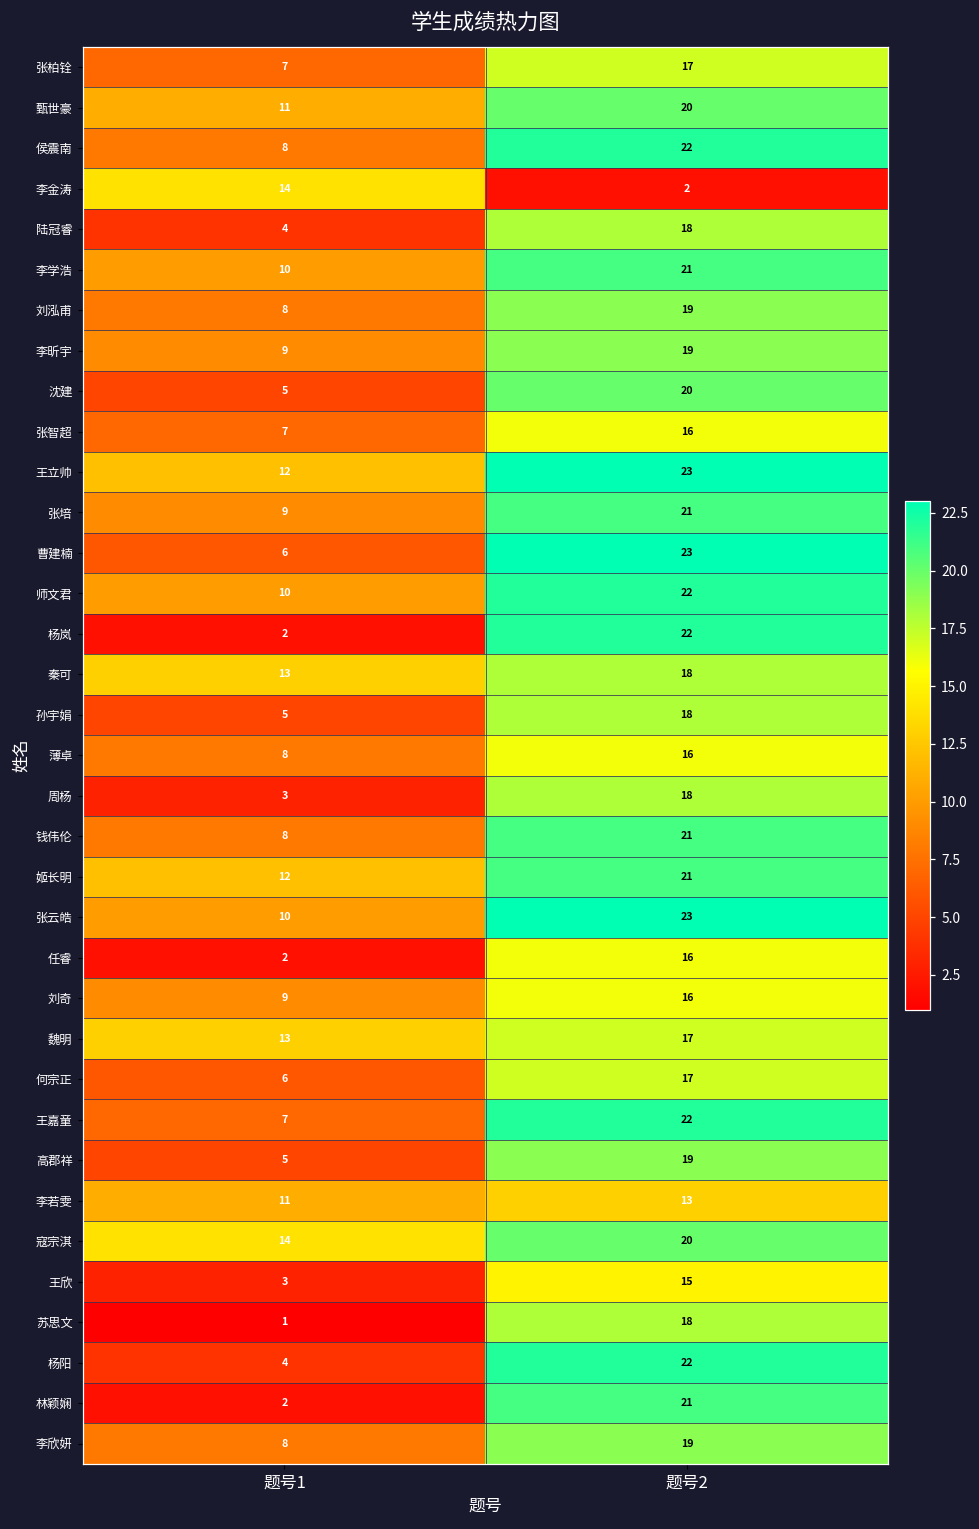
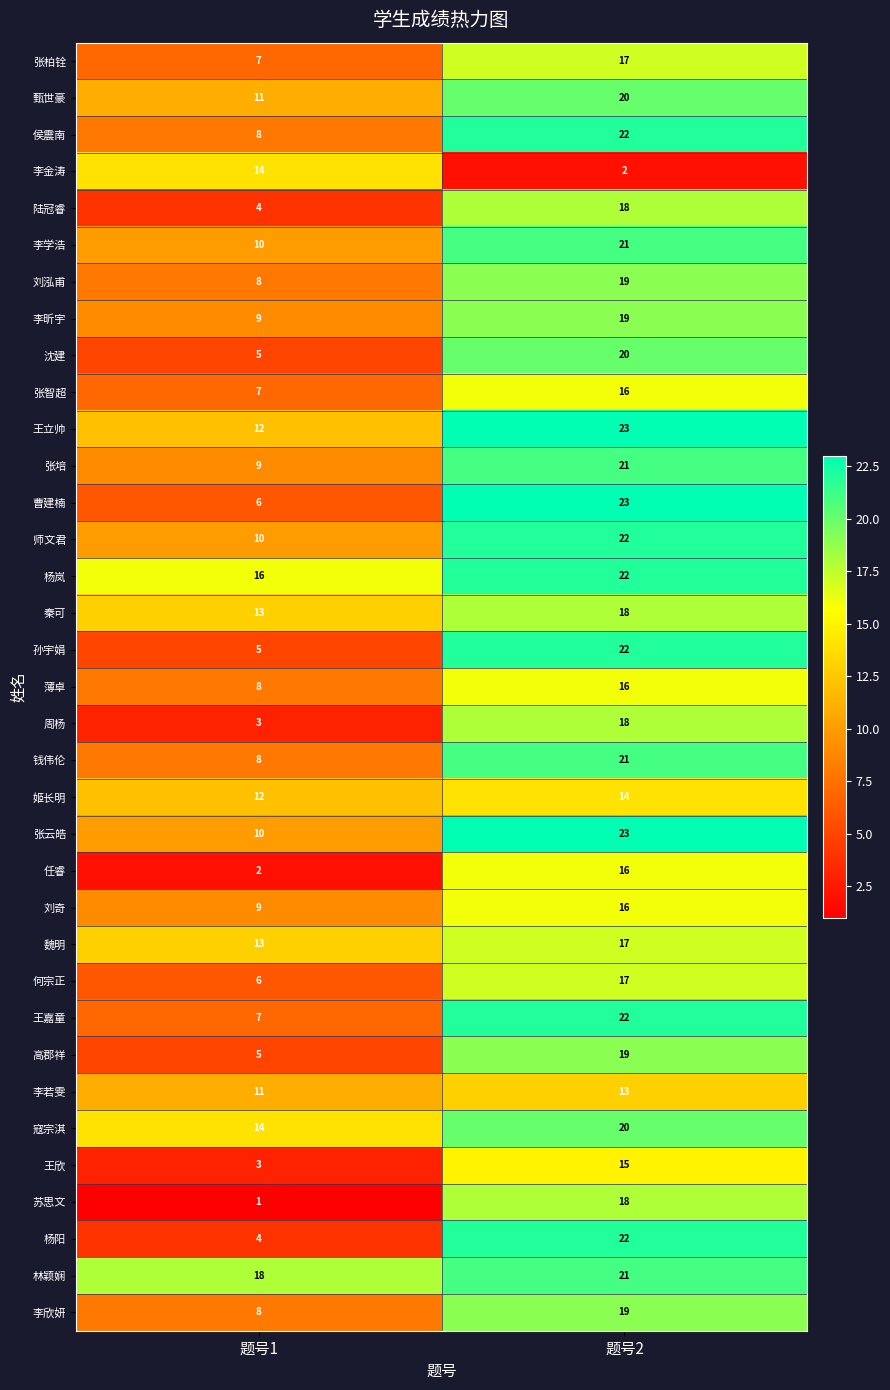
  {
    "张柏铨": {
      "题号1": 7,
      "题号2": 17
    },
    "甄世豪": {
      "题号1": 11,
      "题号2": 20
    },
    "侯震南": {
      "题号1": 8,
      "题号2": 22
    },
    "李金涛": {
      "题号1": 14,
      "题号2": 2
    },
    "陆冠睿": {
      "题号1": 4,
      "题号2": 18
    },
    "李学浩": {
      "题号1": 10,
      "题号2": 21
    },
    "刘泓甫": {
      "题号1": 8,
      "题号2": 19
    },
    "李昕宇": {
      "题号1": 9,
      "题号2": 19
    },
    "沈建": {
      "题号1": 5,
      "题号2": 20
    },
    "张智超": {
      "题号1": 7,
      "题号2": 16
    },
    "王立帅": {
      "题号1": 12,
      "题号2": 23
    },
    "张培": {
      "题号1": 9,
      "题号2": 21
    },
    "曹建楠": {
      "题号1": 6,
      "题号2": 23
    },
    "师文君": {
      "题号1": 10,
      "题号2": 22
    },
    "杨岚": {
-     "题号1": 2,
+     "题号1": 16,
      "题号2": 22
    },
    "秦可": {
      "题号1": 13,
      "题号2": 18
    },
    "孙宇娟": {
      "题号1": 5,
-     "题号2": 18
+     "题号2": 22
    },
    "薄卓": {
      "题号1": 8,
      "题号2": 16
    },
    "周杨": {
      "题号1": 3,
      "题号2": 18
    },
    "钱伟伦": {
      "题号1": 8,
      "题号2": 21
    },
    "姬长明": {
      "题号1": 12,
-     "题号2": 21
+     "题号2": 14
    },
    "张云皓": {
      "题号1": 10,
      "题号2": 23
    },
    "任睿": {
      "题号1": 2,
      "题号2": 16
    },
    "刘奇": {
      "题号1": 9,
      "题号2": 16
    },
    "魏明": {
      "题号1": 13,
      "题号2": 17
    },
    "何宗正": {
      "题号1": 6,
      "题号2": 17
    },
    "王嘉童": {
      "题号1": 7,
      "题号2": 22
    },
    "高郡祥": {
      "题号1": 5,
      "题号2": 19
    },
    "李若雯": {
      "题号1": 11,
      "题号2": 13
    },
    "寇宗淇": {
      "题号1": 14,
      "题号2": 20
    },
    "王欣": {
      "题号1": 3,
      "题号2": 15
    },
    "苏思文": {
      "题号1": 1,
      "题号2": 18
    },
    "杨阳": {
      "题号1": 4,
      "题号2": 22
    },
    "林颖娴": {
-     "题号1": 2,
+     "题号1": 18,
      "题号2": 21
    },
    "李欣妍": {
      "题号1": 8,
      "题号2": 19
    }
  }
